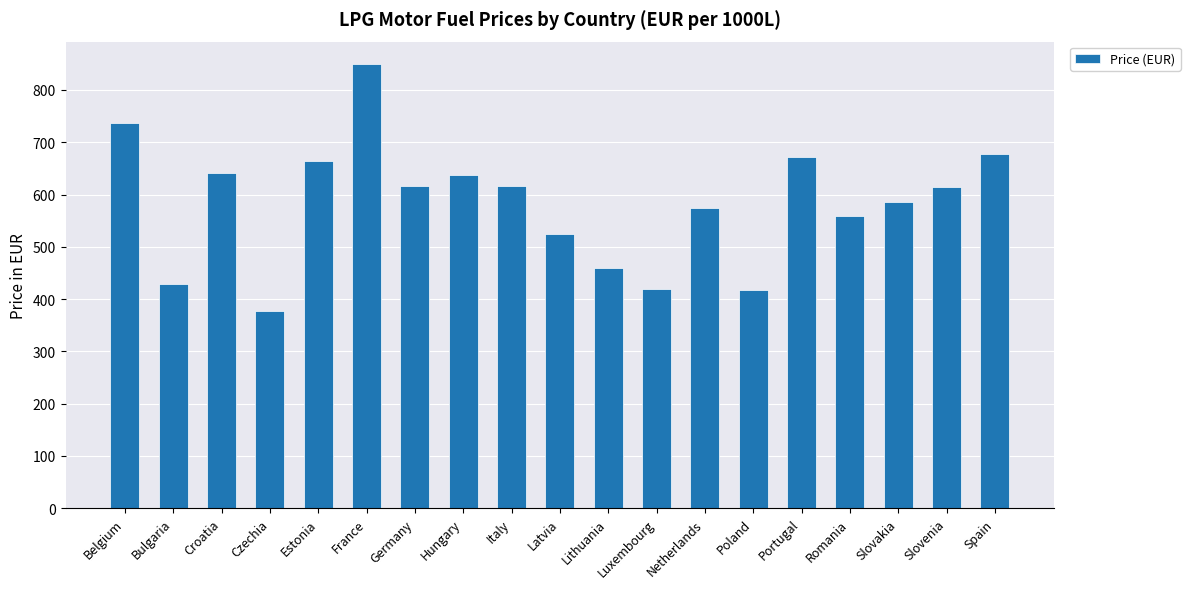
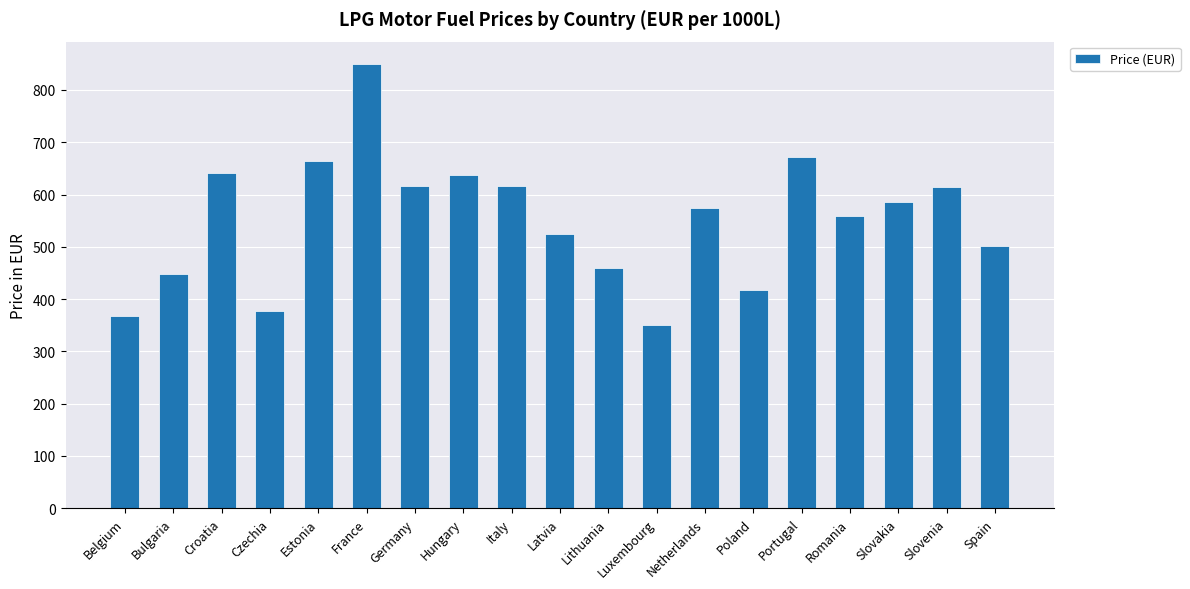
  {
-   "Belgium": 740,
-   "Bulgaria": 430,
+   "Belgium": 370,
+   "Bulgaria": 450,
    "Croatia": 640,
    "Czechia": 380,
    "Estonia": 660,
    "France": 850,
    "Germany": 620,
    "Hungary": 640,
    "Italy": 620,
    "Latvia": 520,
    "Lithuania": 460,
-   "Luxembourg": 420,
+   "Luxembourg": 350,
    "Netherlands": 580,
    "Poland": 420,
    "Portugal": 670,
    "Romania": 560,
    "Slovakia": 590,
    "Slovenia": 620,
-   "Spain": 680
+   "Spain": 500
  }
